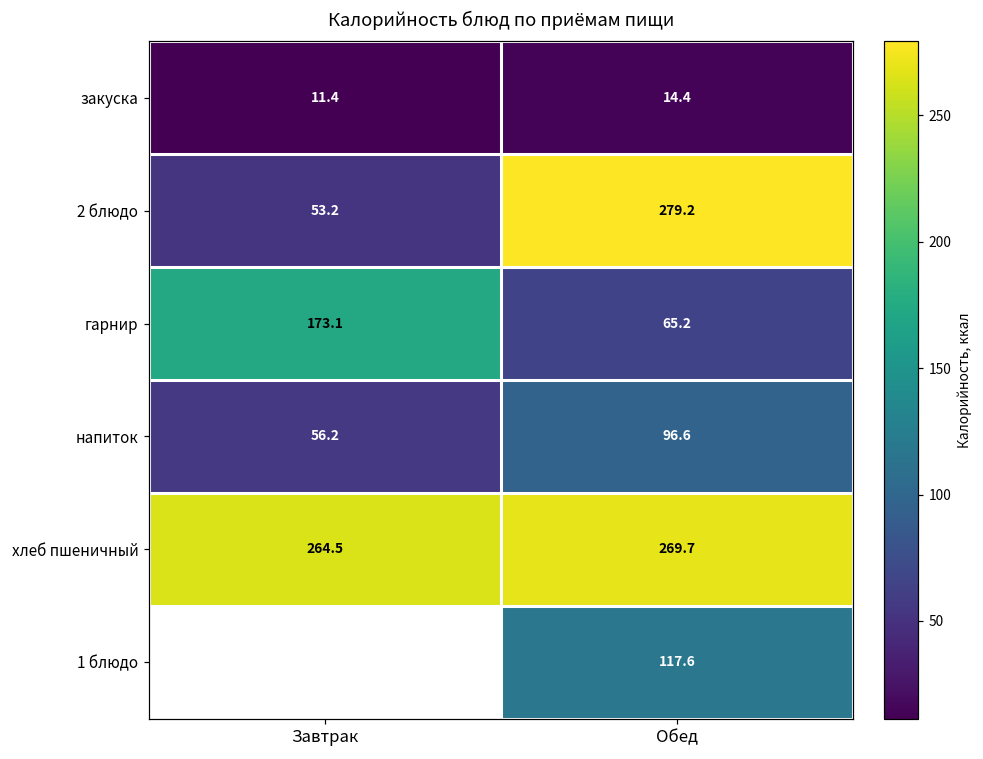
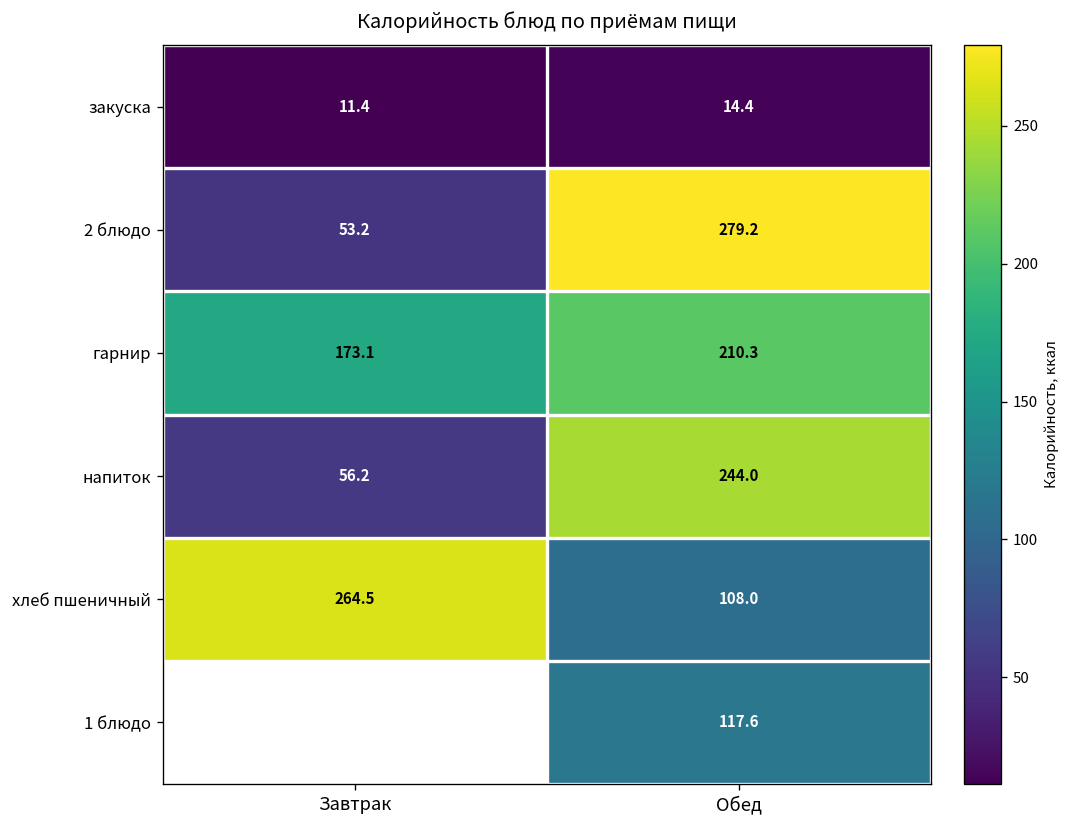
  {
    "закуска": {
      "Завтрак": 11.4,
      "Обед": 14.4
    },
    "2 блюдо": {
      "Завтрак": 53.2,
      "Обед": 279.2
    },
    "гарнир": {
      "Завтрак": 173.1,
-     "Обед": 65.2
+     "Обед": 210.3
    },
    "напиток": {
      "Завтрак": 56.2,
-     "Обед": 96.6
+     "Обед": 244.0
    },
    "хлеб пшеничный": {
      "Завтрак": 264.5,
-     "Обед": 269.7
+     "Обед": 108.0
    },
    "1 блюдо": {
      "Обед": 117.6
    }
  }
